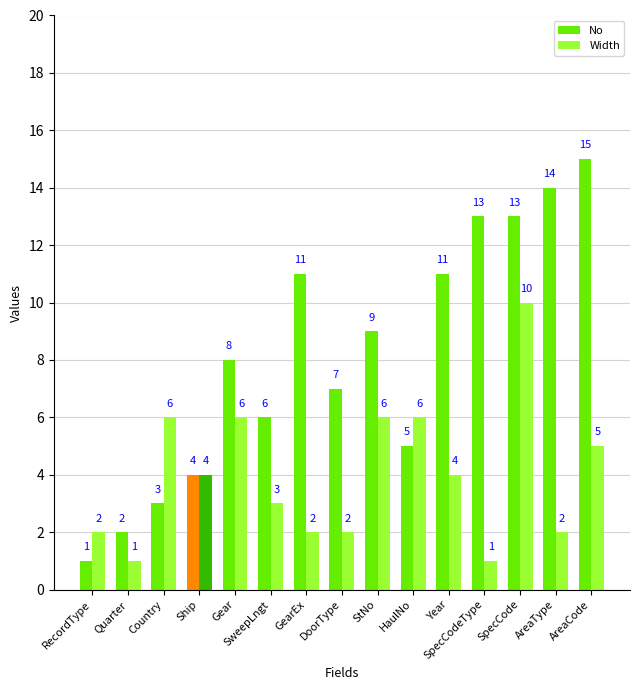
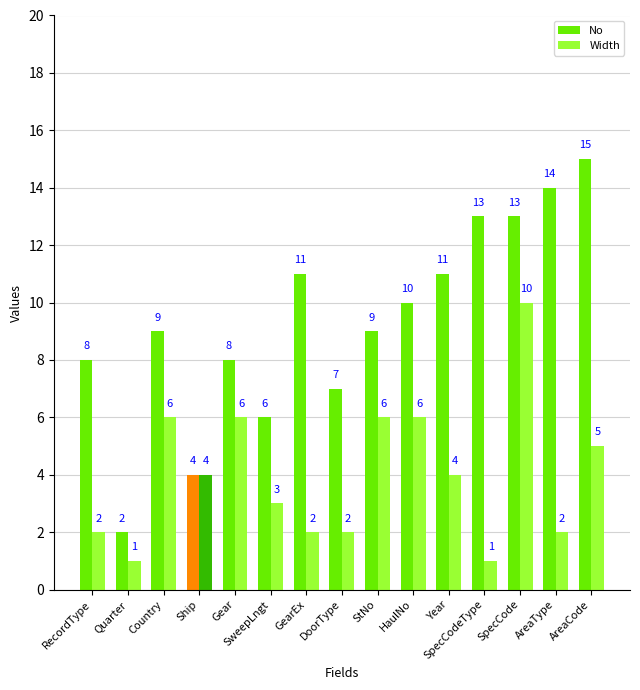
  {
    "No": {
-     "RecordType": 1,
+     "RecordType": 8,
      "Quarter": 2,
-     "Country": 3,
+     "Country": 9,
      "Ship": 4,
      "Gear": 8,
      "SweepLngt": 6,
      "GearEx": 11,
      "DoorType": 7,
      "StNo": 9,
-     "HaulNo": 5,
+     "HaulNo": 10,
      "Year": 11,
      "SpecCodeType": 13,
      "SpecCode": 13,
      "AreaType": 14,
      "AreaCode": 15
    },
    "Width": {
      "RecordType": 2,
      "Quarter": 1,
      "Country": 6,
      "Ship": 4,
      "Gear": 6,
      "SweepLngt": 3,
      "GearEx": 2,
      "DoorType": 2,
      "StNo": 6,
      "HaulNo": 6,
      "Year": 4,
      "SpecCodeType": 1,
      "SpecCode": 10,
      "AreaType": 2,
      "AreaCode": 5
    }
  }
